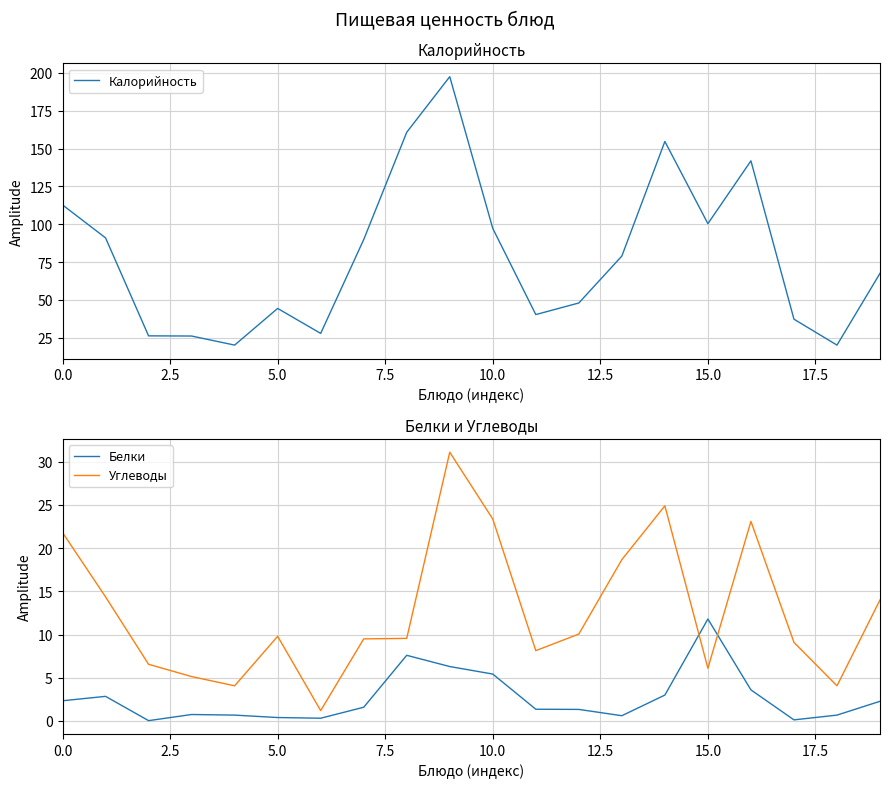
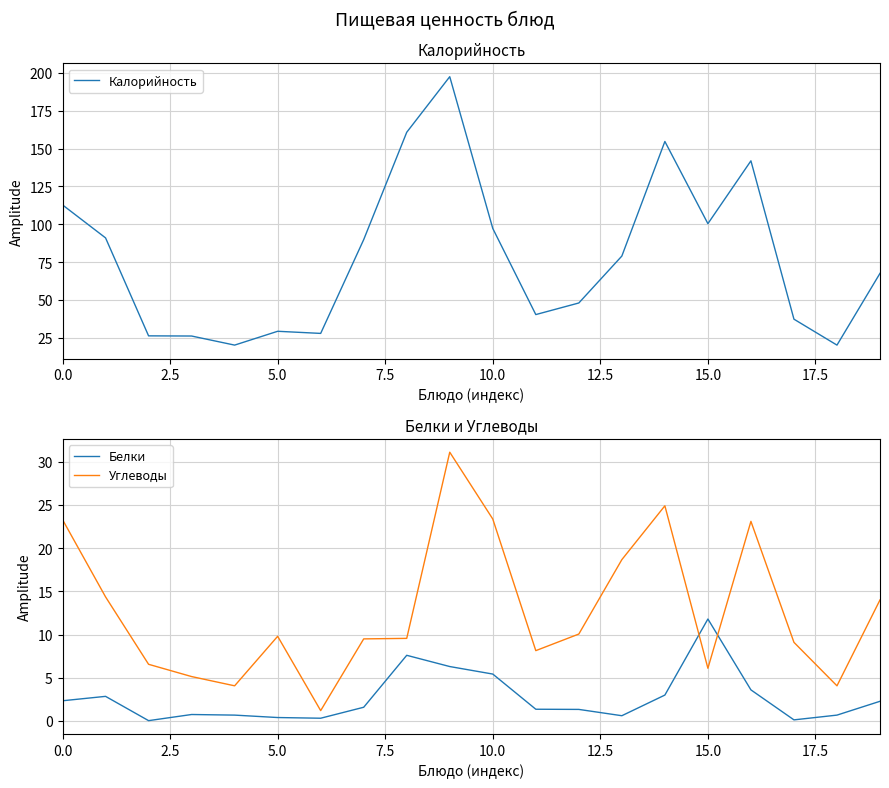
  {
    "Калорийность": {
      "0.0": 113,
-     "5.0": 44,
+     "5.0": 29,
      "10.0": 97,
      "15.0": 100
    },
    "Белки и Углеводы": {
      "Белки": {
        "0.0": 2,
        "5.0": 0,
        "10.0": 5,
        "15.0": 12
      },
      "Углеводы": {
-       "0.0": 22,
+       "0.0": 23,
        "5.0": 10,
        "10.0": 23,
        "15.0": 6
      }
    }
  }
